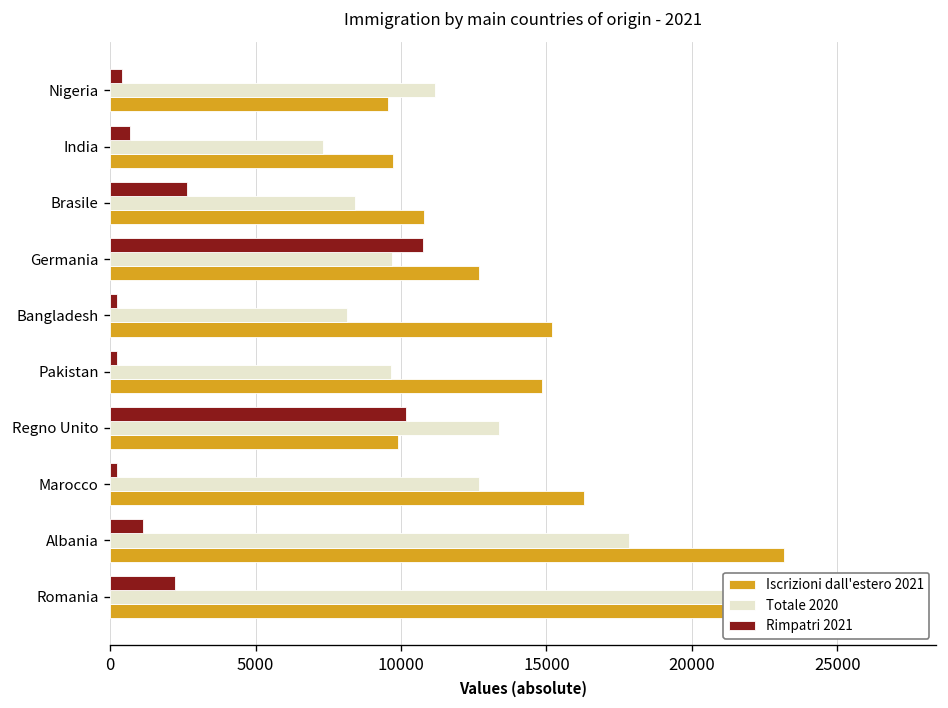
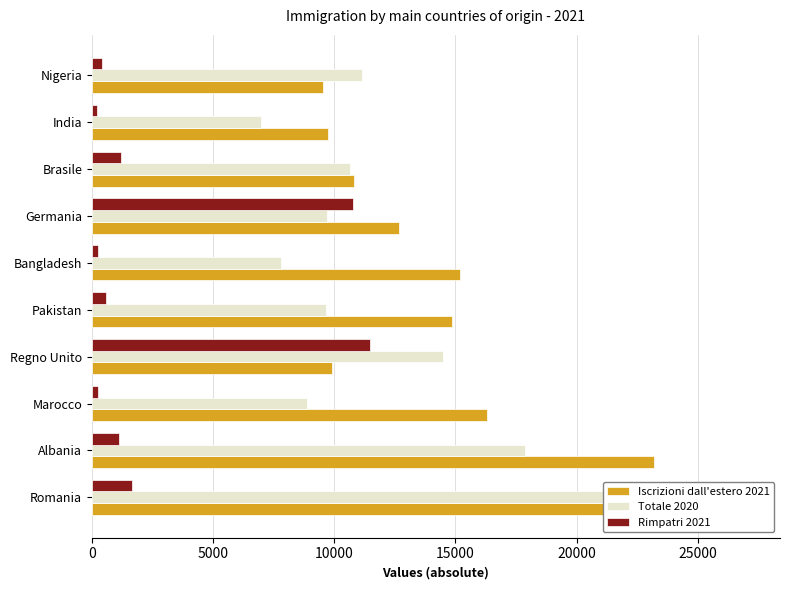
  {
    "Iscrizioni dall'estero 2021": {
      "Nigeria": 9500,
      "India": 9700,
      "Brasile": 10800,
      "Germania": 12700,
      "Bangladesh": 15200,
      "Pakistan": 14800,
      "Regno Unito": 9900,
      "Marocco": 16300,
      "Albania": 23200
    },
    "Totale 2020": {
      "Nigeria": 11200,
-     "India": 7300,
-     "Brasile": 8400,
+     "India": 7000,
+     "Brasile": 10700,
      "Germania": 9700,
-     "Bangladesh": 8100,
+     "Bangladesh": 7800,
      "Pakistan": 9700,
-     "Regno Unito": 13400,
-     "Marocco": 12700,
+     "Regno Unito": 14500,
+     "Marocco": 8900,
      "Albania": 17900
    },
    "Rimpatri 2021": {
      "Nigeria": 400,
-     "India": 700,
-     "Brasile": 2600,
+     "India": 200,
+     "Brasile": 1200,
      "Germania": 10800,
      "Bangladesh": 200,
-     "Pakistan": 200,
-     "Regno Unito": 10200,
+     "Pakistan": 600,
+     "Regno Unito": 11500,
      "Marocco": 200,
      "Albania": 1100,
-     "Romania": 2200
+     "Romania": 1700
    }
  }
